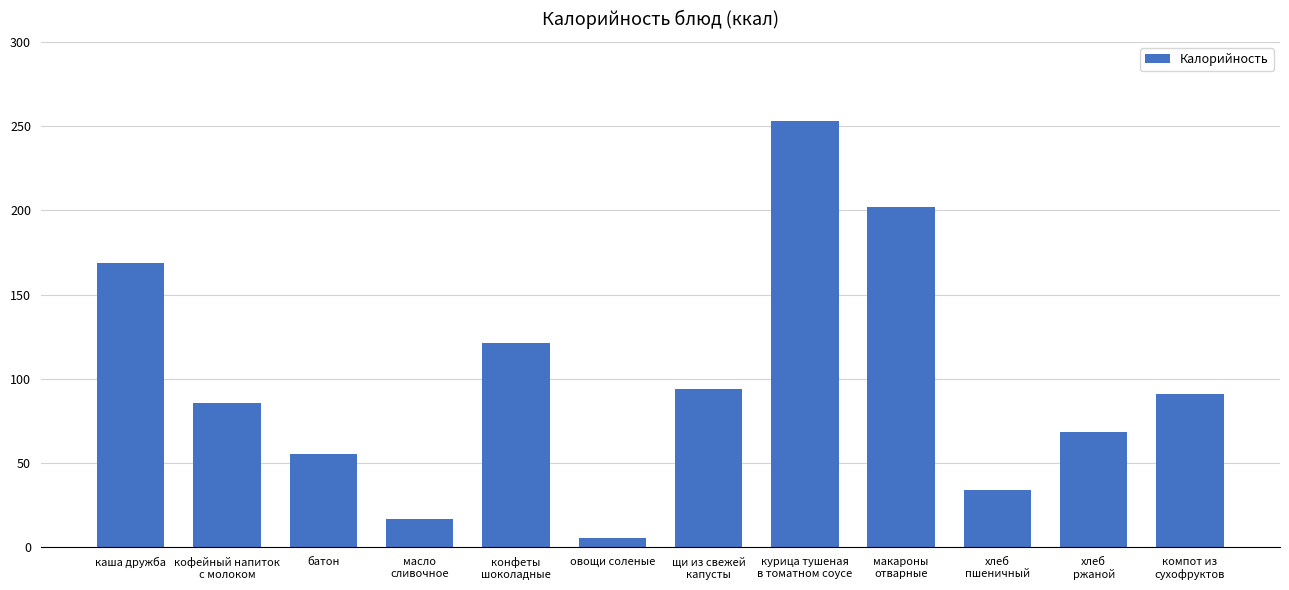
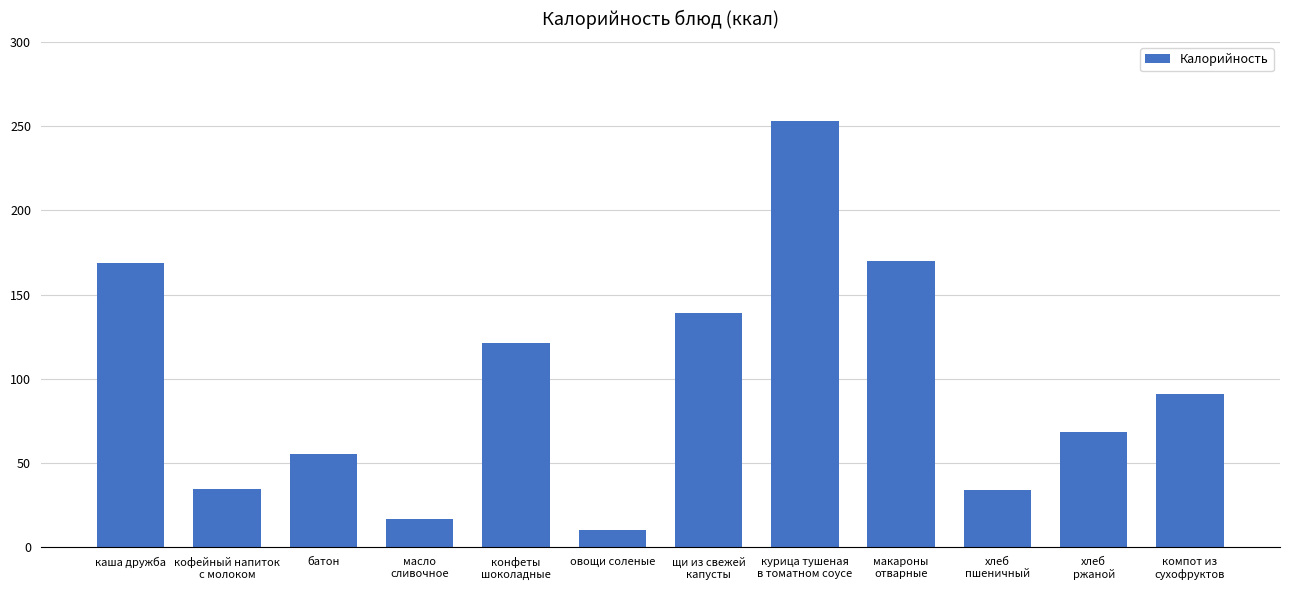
  {
    "каша дружба": 169,
-   "кофейный напиток с молоком": 86,
+   "кофейный напиток с молоком": 35,
    "батон": 55,
    "масло сливочное": 17,
    "конфеты шоколадные": 121,
-   "овощи соленые": 5,
-   "щи из свежей капусты": 94,
+   "овощи соленые": 10,
+   "щи из свежей капусты": 139,
    "курица тушеная в томатном соусе": 253,
-   "макароны отварные": 202,
+   "макароны отварные": 170,
    "хлеб пшеничный": 34,
    "хлеб ржаной": 68,
    "компот из сухофруктов": 91
  }
